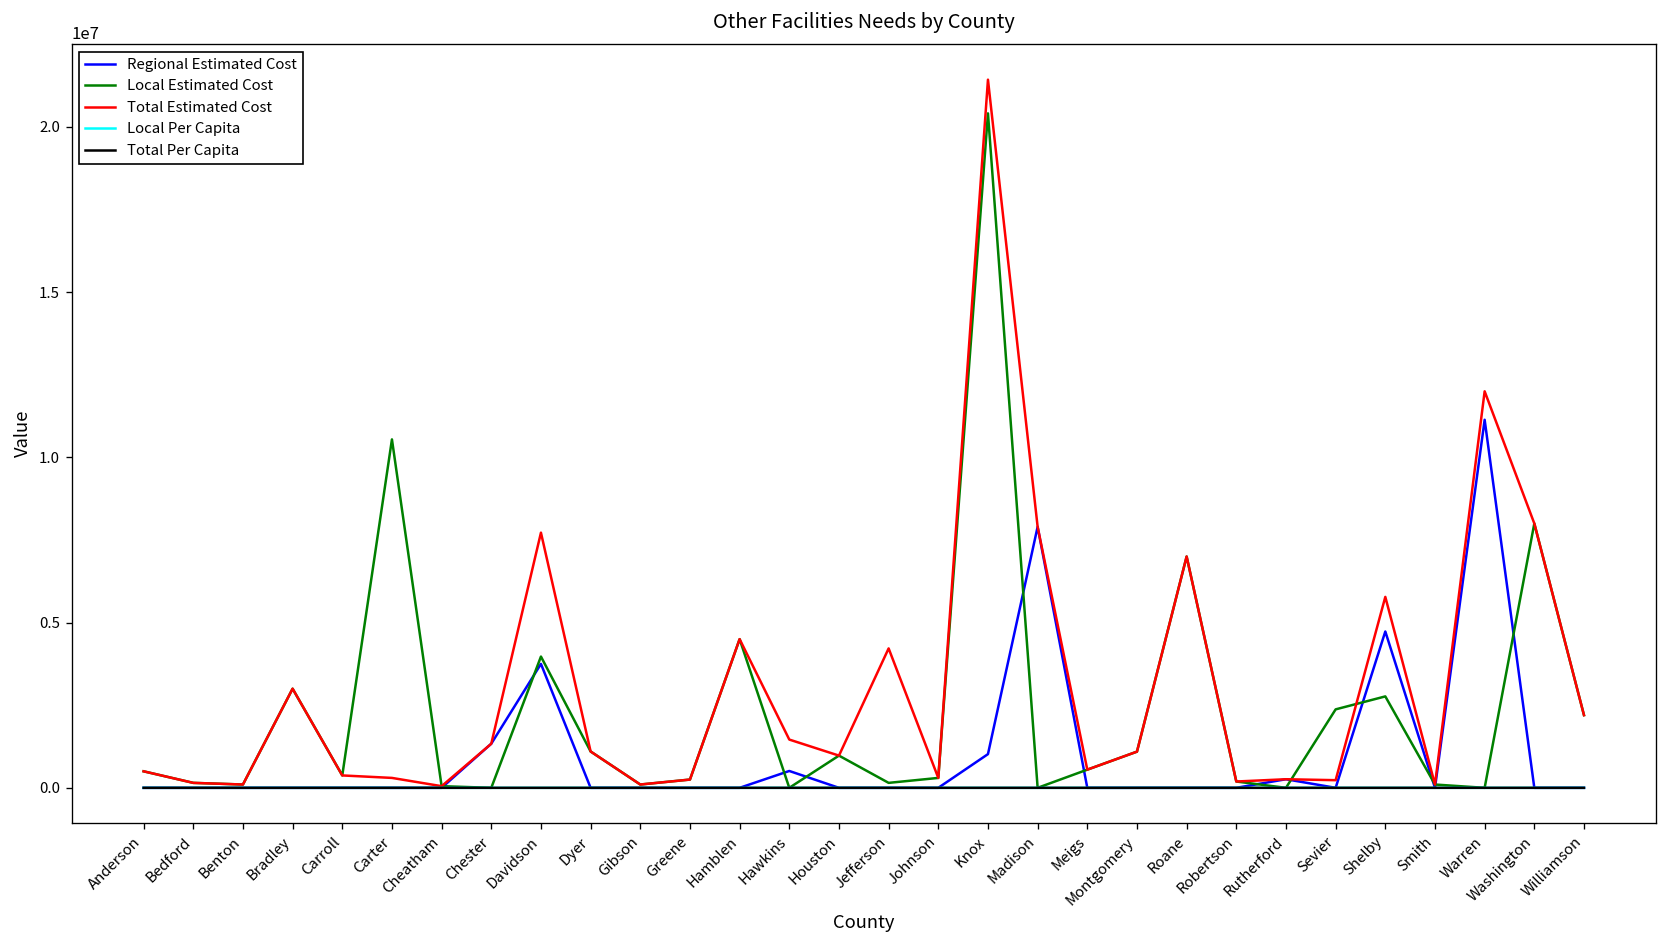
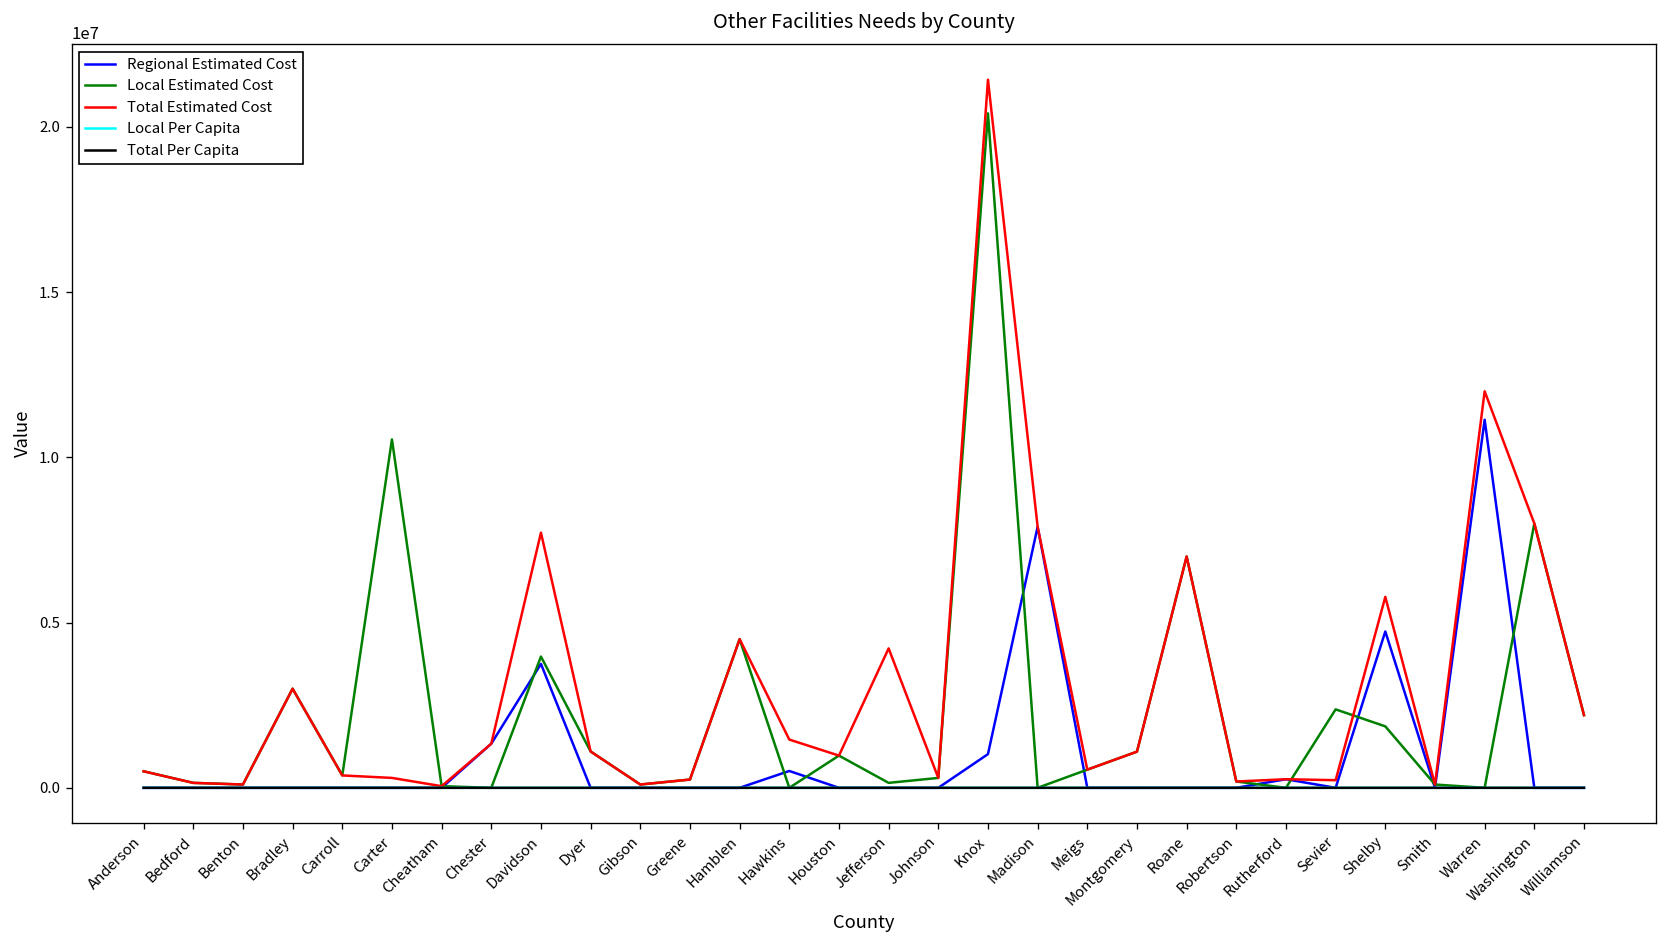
  {
    "Regional Estimated Cost": {
      "Davidson": 3800000,
      "Hawkins": 500000,
      "Knox": 1000000,
      "Shelby": 4700000,
      "Warren": 11100000
    },
    "Local Estimated Cost": {
      "Carter": 10500000,
      "Davidson": 4000000,
      "Jefferson": 200000,
      "Knox": 20400000,
      "Sevier": 2400000,
-     "Shelby": 2800000
+     "Shelby": 1900000
    },
    "Total Estimated Cost": {
      "Carter": 300000,
      "Davidson": 7700000,
      "Hawkins": 1500000,
      "Jefferson": 4200000,
      "Knox": 21400000,
      "Sevier": 200000,
      "Shelby": 5800000,
      "Warren": 12000000
    },
    "Total Per Capita": {
      "Davidson": 0,
      "Knox": 0,
      "Shelby": 0
    }
  }
